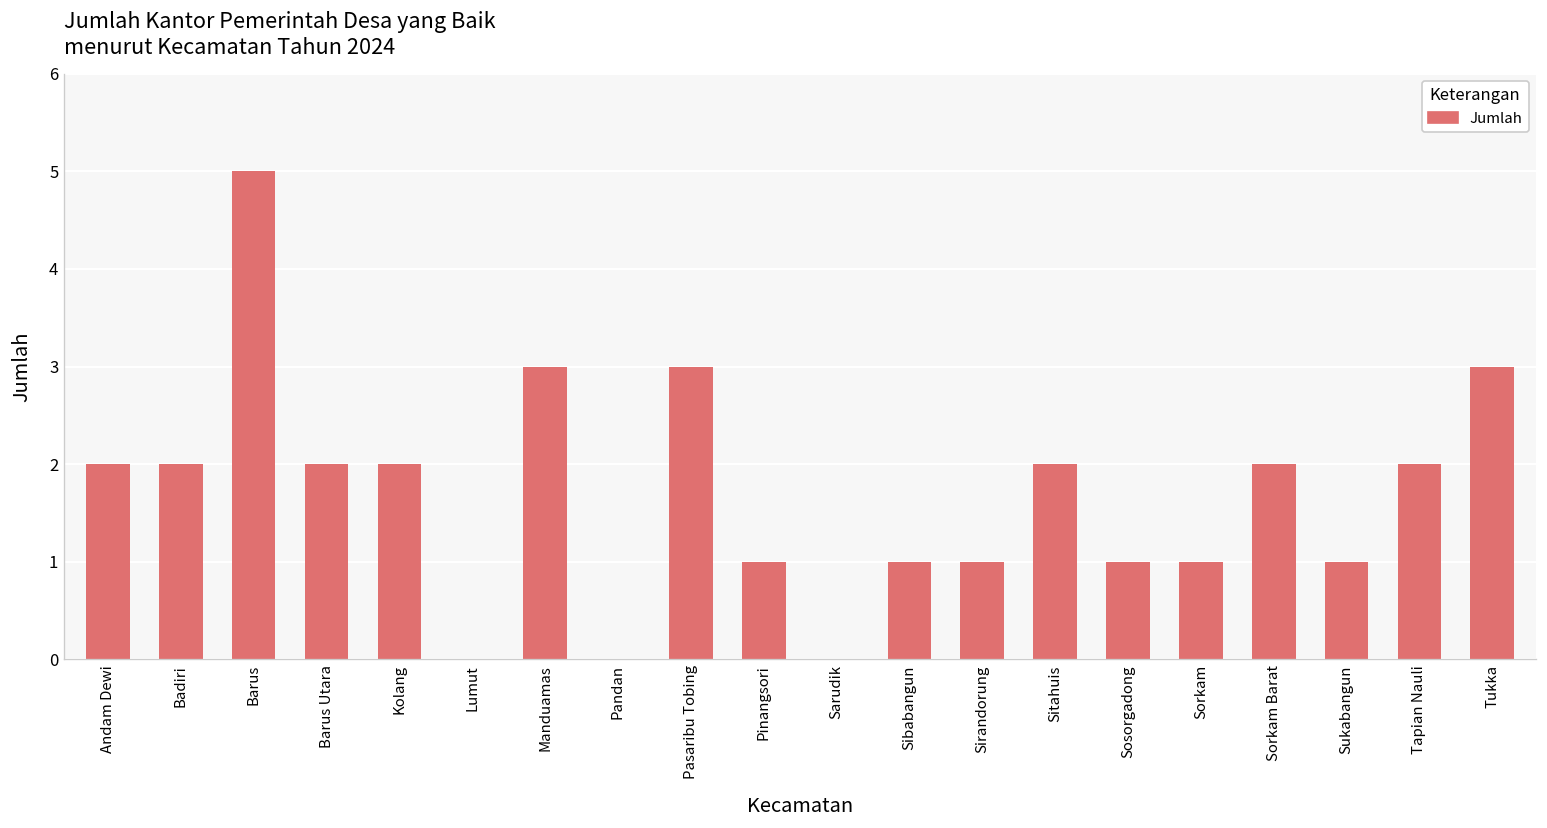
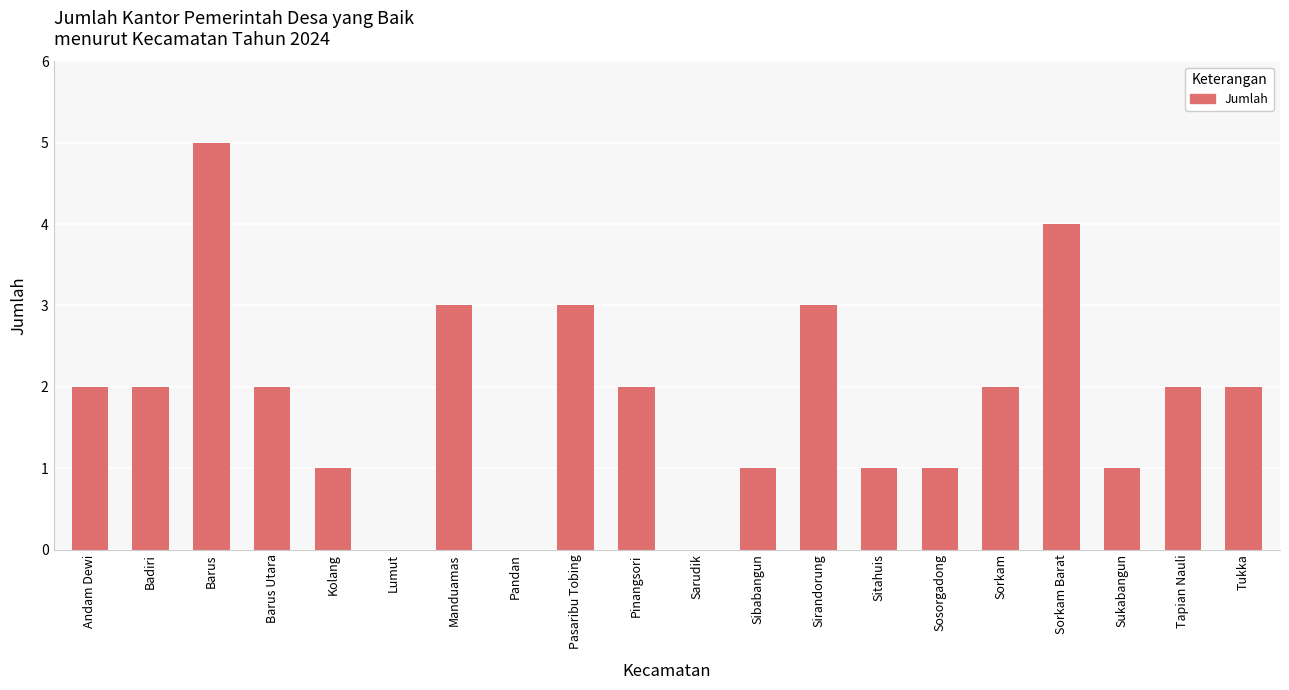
  {
    "Andam Dewi": 2,
    "Badiri": 2,
    "Barus": 5,
    "Barus Utara": 2,
-   "Kolang": 2,
+   "Kolang": 1,
    "Lumut": 0,
    "Manduamas": 3,
    "Pandan": 0,
    "Pasaribu Tobing": 3,
-   "Pinangsori": 1,
+   "Pinangsori": 2,
    "Sarudik": 0,
    "Sibabangun": 1,
-   "Sirandorung": 1,
-   "Sitahuis": 2,
+   "Sirandorung": 3,
+   "Sitahuis": 1,
    "Sosorgadong": 1,
-   "Sorkam": 1,
-   "Sorkam Barat": 2,
+   "Sorkam": 2,
+   "Sorkam Barat": 4,
    "Sukabangun": 1,
    "Tapian Nauli": 2,
-   "Tukka": 3
+   "Tukka": 2
  }
